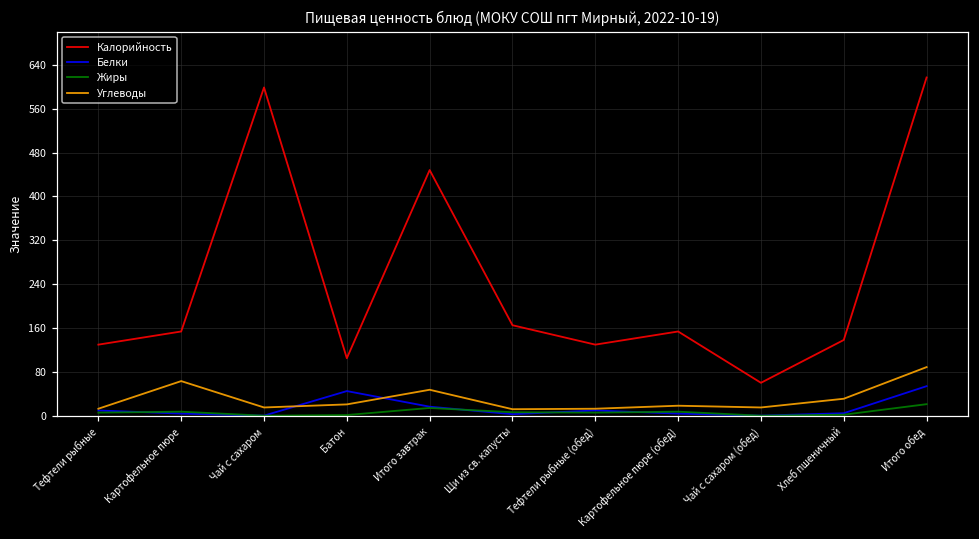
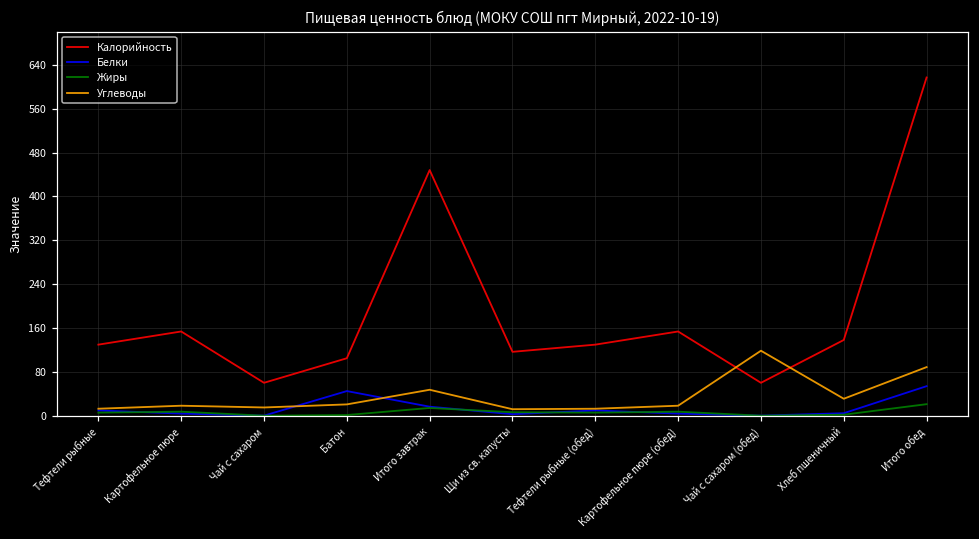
  {
    "Калорийность": {
      "Тефтели рыбные": 130,
      "Картофельное пюре": 150,
-     "Чай с сахаром": 600,
+     "Чай с сахаром": 60,
      "Батон": 100,
      "Итого завтрак": 450,
-     "Щи из св. капусты": 170,
+     "Щи из св. капусты": 120,
      "Тефтели рыбные (обед)": 130,
      "Картофельное пюре (обед)": 150,
      "Чай с сахаром (обед)": 60,
      "Хлеб пшеничный": 140,
      "Итого обед": 620
    },
    "Белки": {
      "Батон": 40,
      "Итого обед": 50
    },
    "Жиры": {
      "Батон": 0,
      "Итого обед": 20
    },
    "Углеводы": {
-     "Картофельное пюре": 60,
+     "Картофельное пюре": 20,
      "Чай с сахаром": 20,
      "Батон": 20,
      "Итого завтрак": 50,
      "Щи из св. капусты": 10,
      "Картофельное пюре (обед)": 20,
-     "Чай с сахаром (обед)": 20,
+     "Чай с сахаром (обед)": 120,
      "Хлеб пшеничный": 30,
      "Итого обед": 90
    }
  }
